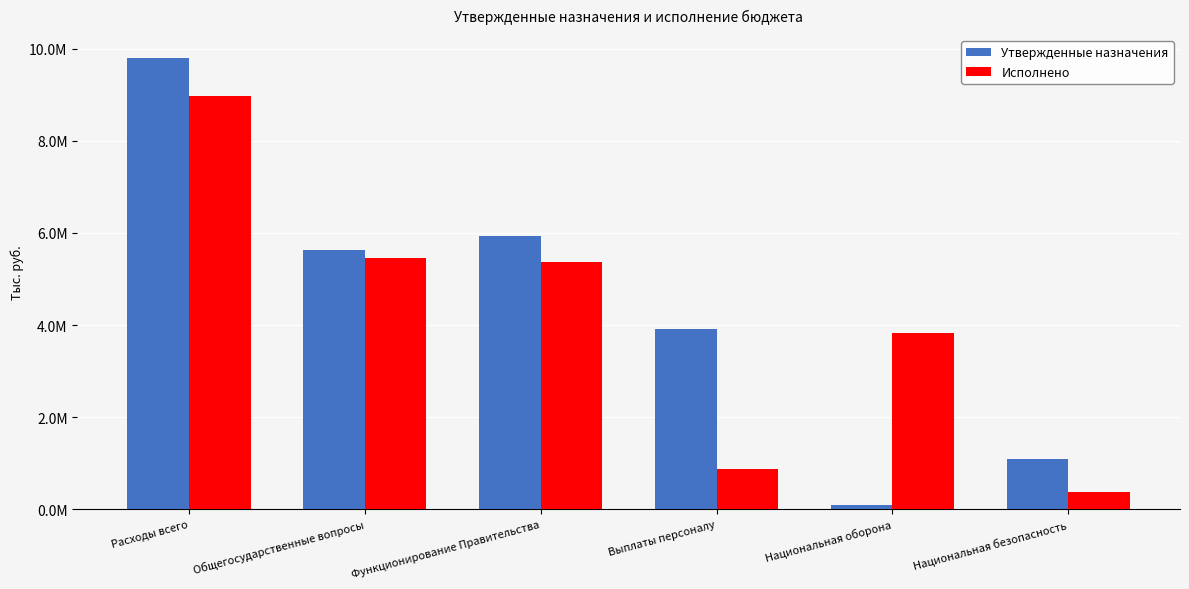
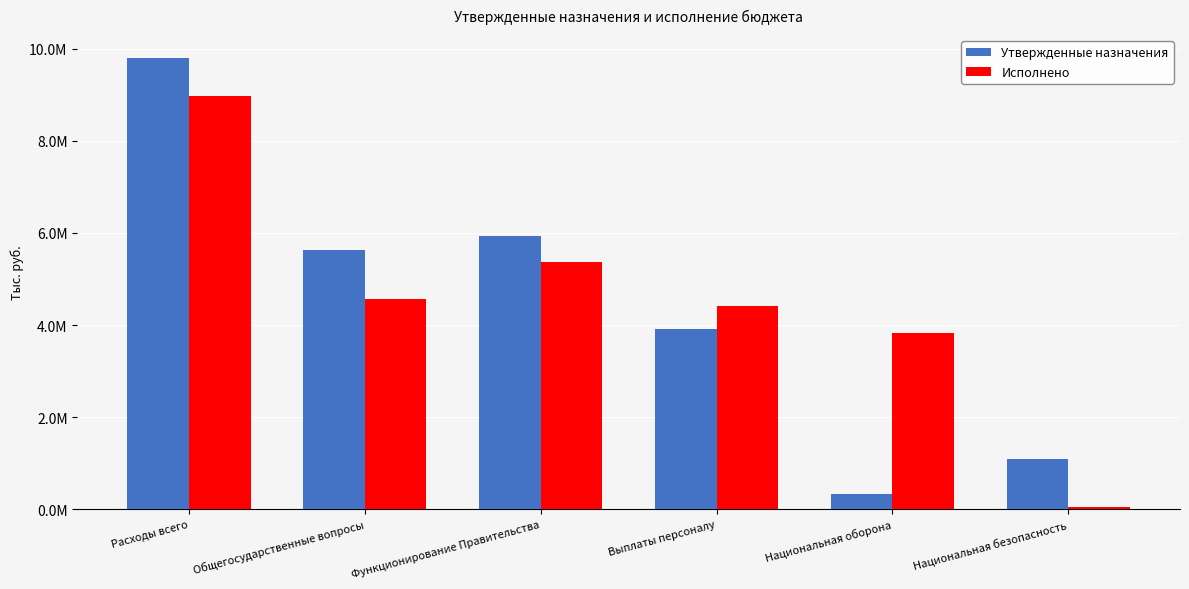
  {
    "Утвержденные назначения": {
      "Расходы всего": 9800000,
      "Общегосударственные вопросы": 5600000,
      "Функционирование Правительства": 5900000,
      "Выплаты персоналу": 3900000,
-     "Национальная оборона": 100000,
+     "Национальная оборона": 300000,
      "Национальная безопасность": 1100000
    },
    "Исполнено": {
      "Расходы всего": 9000000,
-     "Общегосударственные вопросы": 5500000,
+     "Общегосударственные вопросы": 4600000,
      "Функционирование Правительства": 5400000,
-     "Выплаты персоналу": 900000,
+     "Выплаты персоналу": 4400000,
      "Национальная оборона": 3800000,
-     "Национальная безопасность": 400000
+     "Национальная безопасность": 100000
    }
  }
